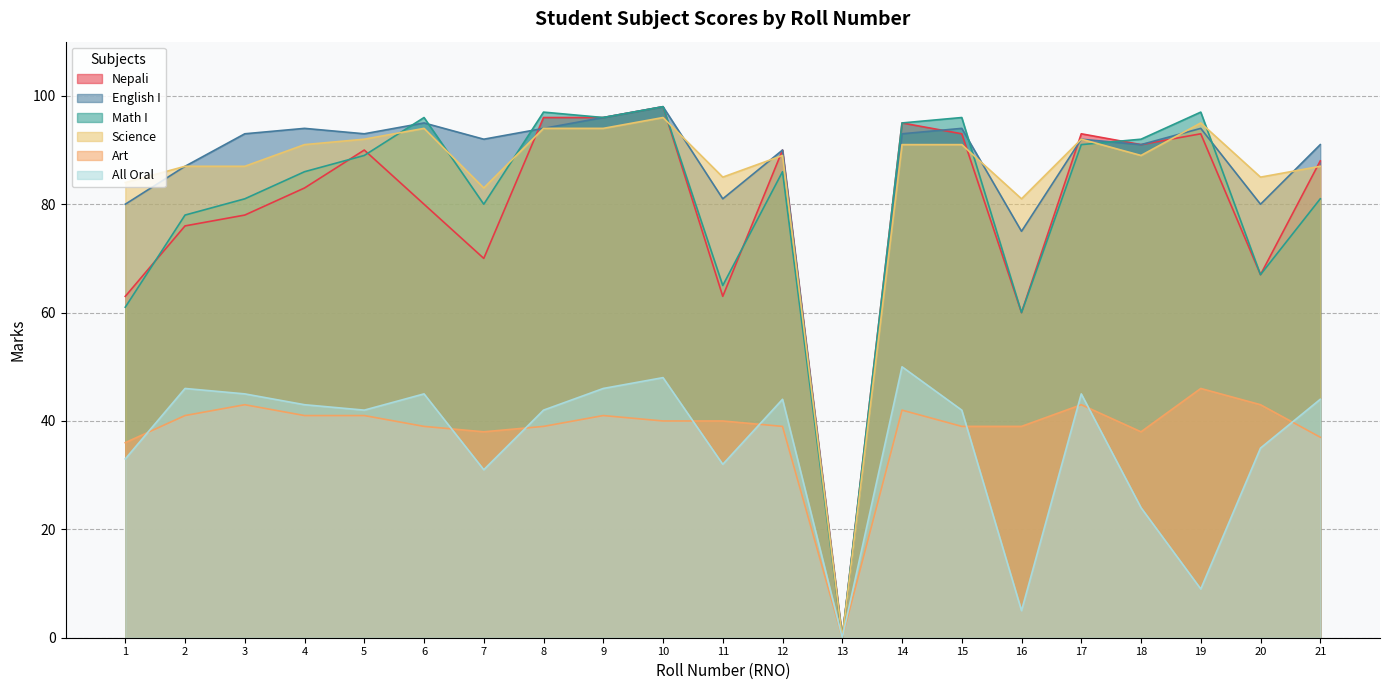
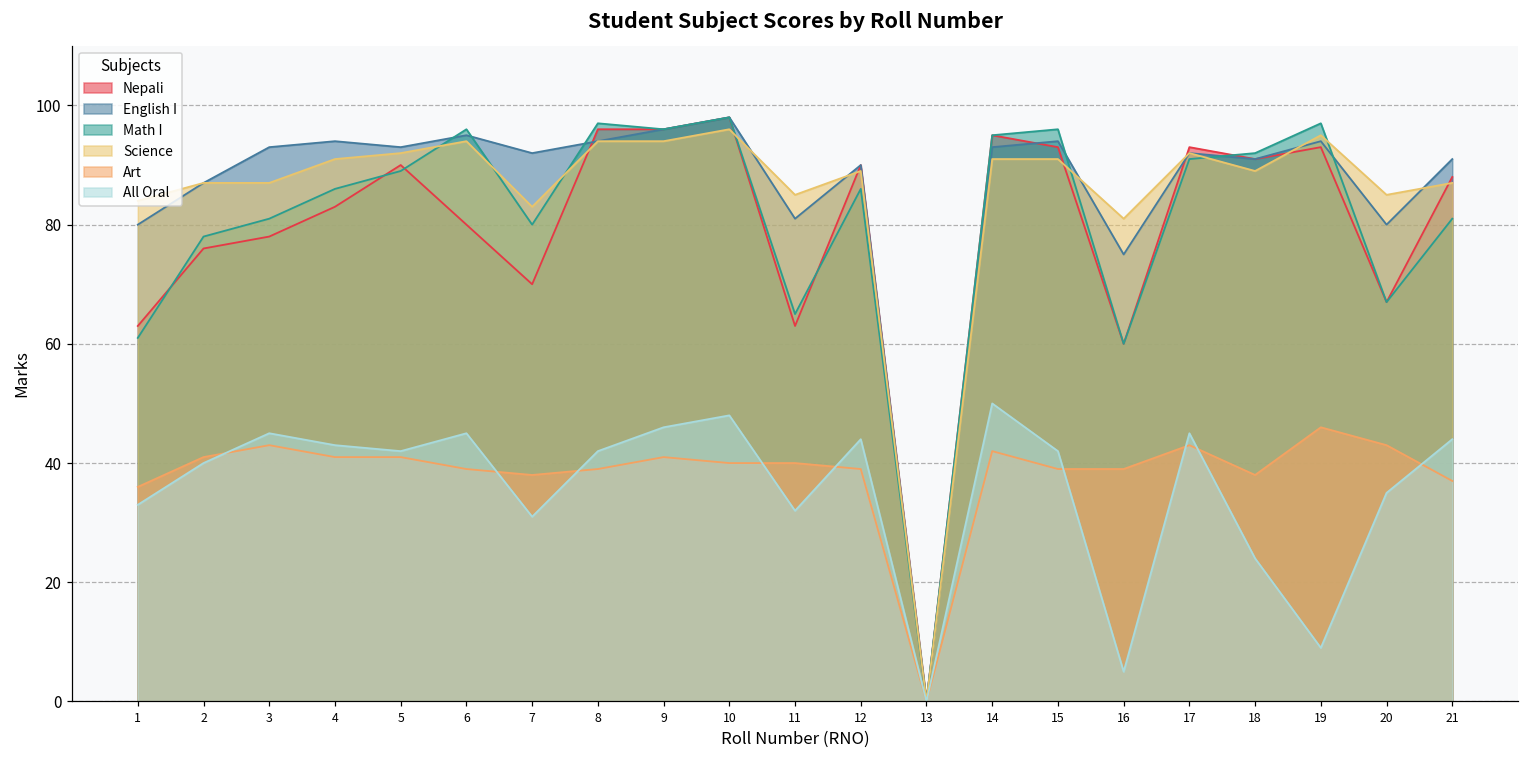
  {
    "Nepali": {
      "1": 63,
      "2": 76,
      "3": 78,
      "4": 83,
      "5": 90,
      "6": 80,
      "7": 70,
      "8": 96,
      "11": 63,
      "15": 93,
      "17": 93,
      "19": 93,
      "21": 88
    },
    "All Oral": {
      "1": 33,
-     "2": 46,
+     "2": 40,
      "3": 45,
      "4": 43,
      "5": 42,
      "6": 45,
      "7": 31,
      "8": 42,
      "9": 46,
      "10": 48,
      "11": 32,
      "12": 44,
      "14": 50,
      "15": 42,
      "16": 5,
      "17": 45,
      "18": 24,
      "19": 9,
      "20": 35,
      "21": 44
    }
  }
